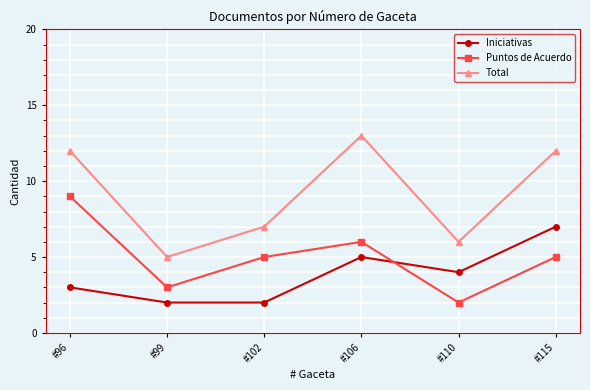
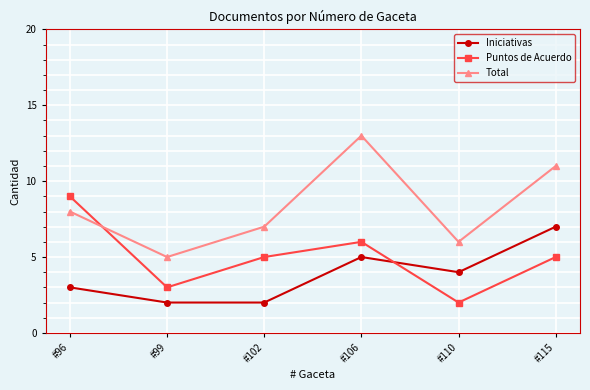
  {
    "Iniciativas": {
      "#96": 3,
      "#99": 2,
      "#102": 2,
      "#106": 5,
      "#110": 4,
      "#115": 7
    },
    "Puntos de Acuerdo": {
      "#96": 9,
      "#99": 3,
      "#102": 5,
      "#106": 6,
      "#110": 2,
      "#115": 5
    },
    "Total": {
-     "#96": 12,
+     "#96": 8,
      "#99": 5,
      "#102": 7,
      "#106": 13,
      "#110": 6,
-     "#115": 12
+     "#115": 11
    }
  }
